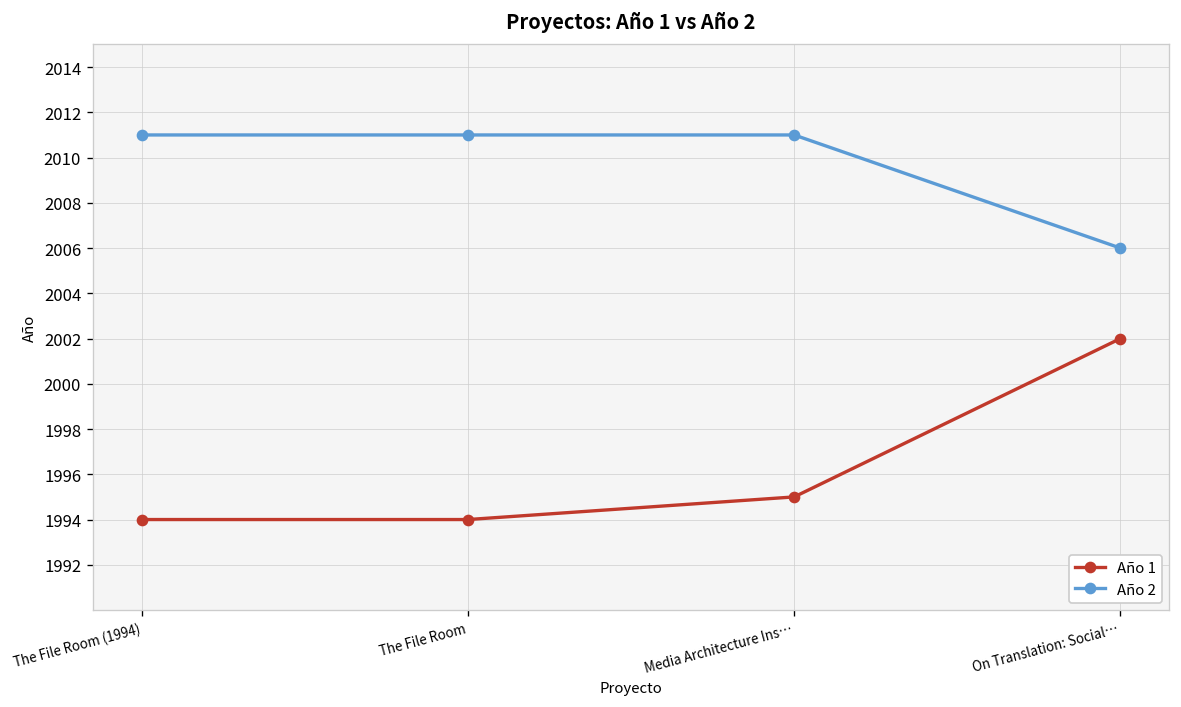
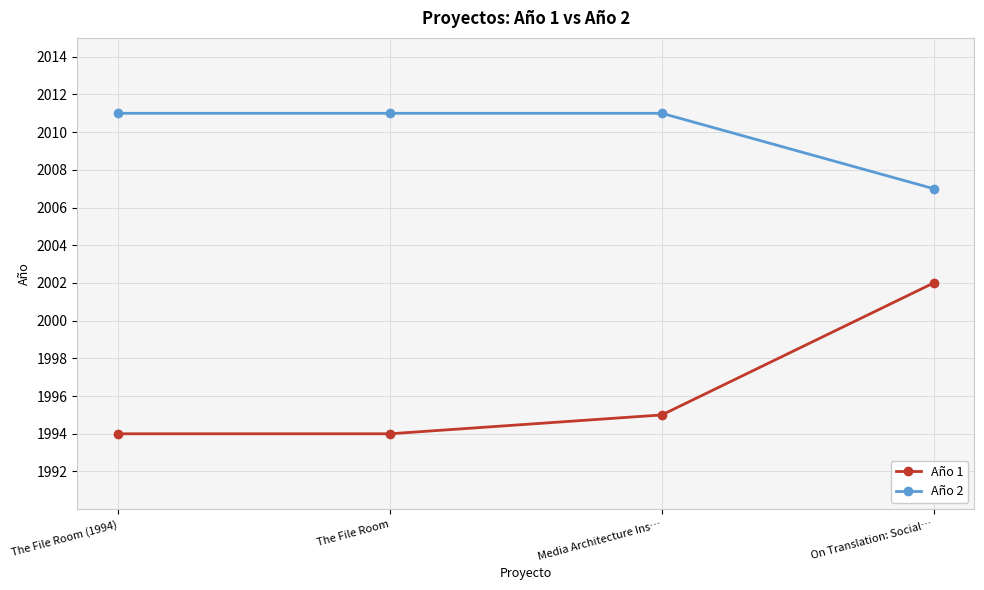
  {
    "Año 1": {
      "The File Room (1994)": 1994,
      "The File Room": 1994,
      "Media Architecture Ins…": 1995,
      "On Translation: Social…": 2002
    },
    "Año 2": {
      "The File Room (1994)": 2011,
      "The File Room": 2011,
      "Media Architecture Ins…": 2011,
-     "On Translation: Social…": 2006
+     "On Translation: Social…": 2007
    }
  }
